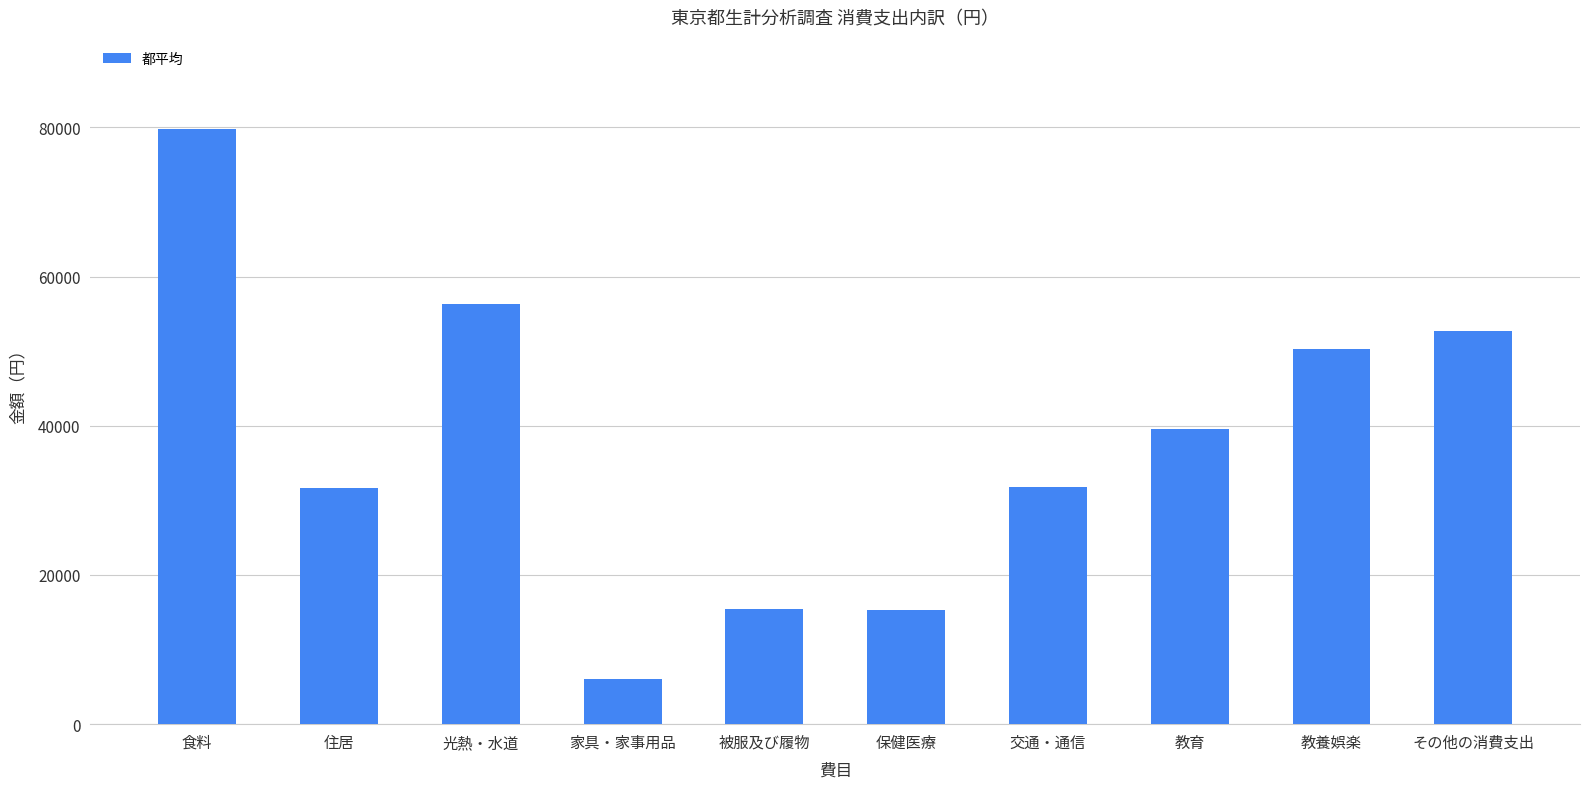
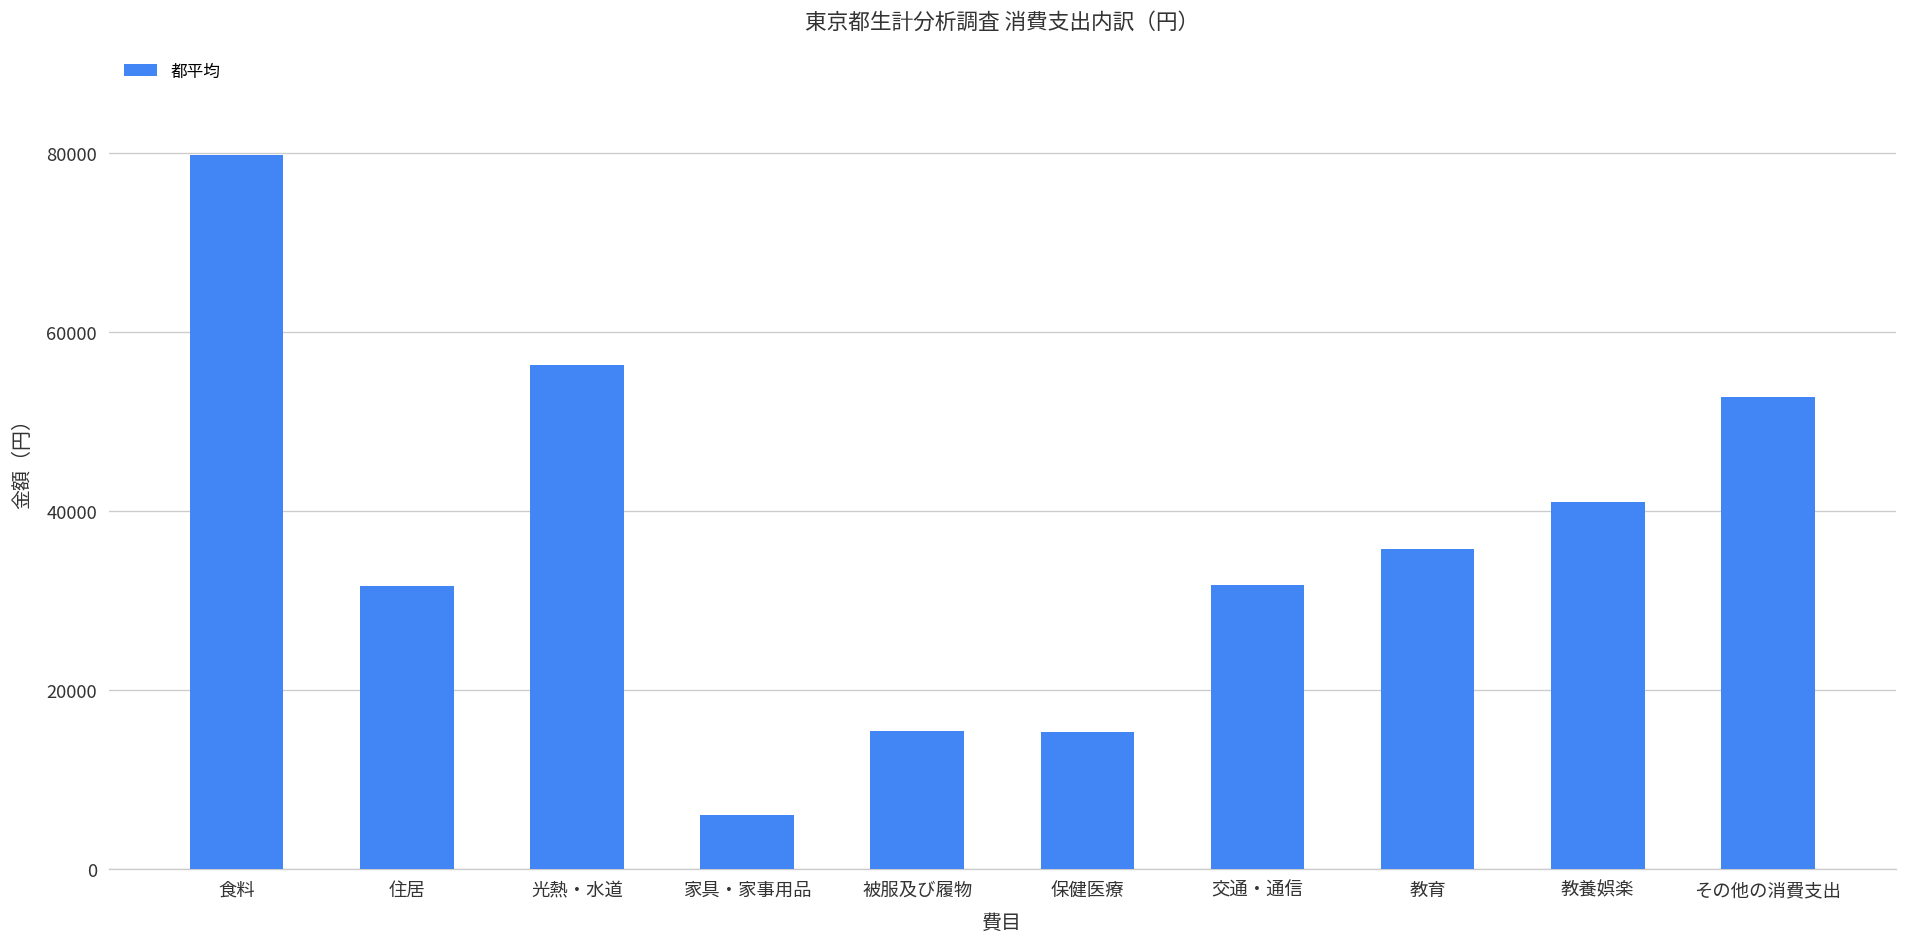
  {
    "食料": 80000,
    "住居": 32000,
    "光熱・水道": 56000,
    "家具・家事用品": 6000,
    "被服及び履物": 15000,
    "保健医療": 15000,
    "交通・通信": 32000,
-   "教育": 40000,
-   "教養娯楽": 50000,
+   "教育": 36000,
+   "教養娯楽": 41000,
    "その他の消費支出": 53000
  }
